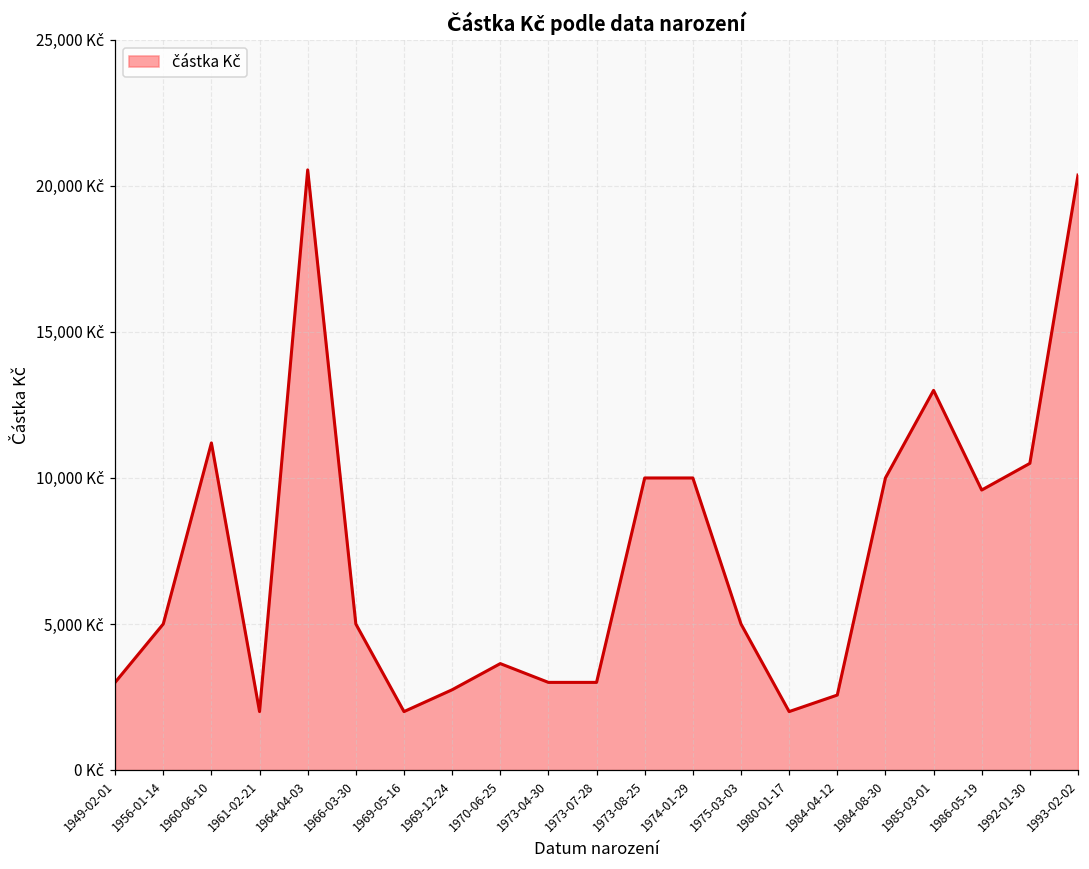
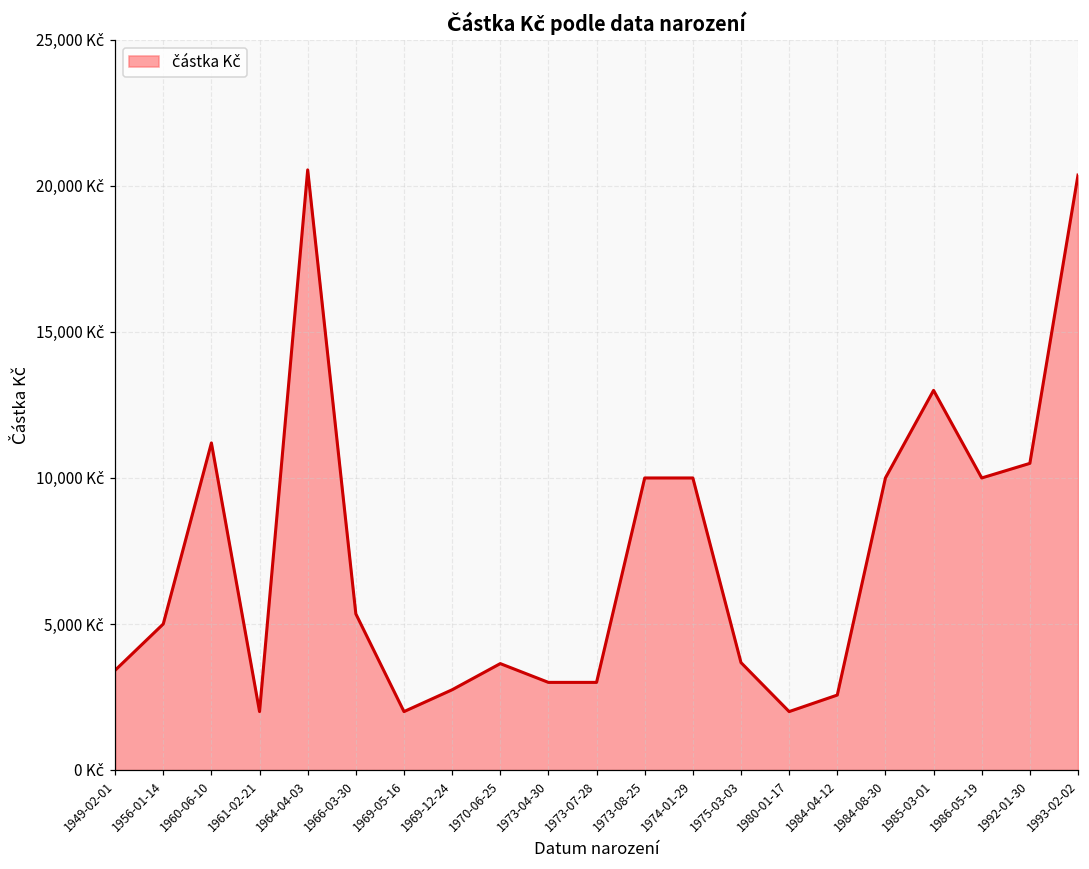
  {
-   "1949-02-01": "3,000 Kč",
+   "1949-02-01": "3,400 Kč",
    "1956-01-14": "5,000 Kč",
    "1960-06-10": "11,200 Kč",
    "1961-02-21": "2,000 Kč",
    "1964-04-03": "20,600 Kč",
-   "1966-03-30": "5,000 Kč",
+   "1966-03-30": "5,300 Kč",
    "1969-05-16": "2,000 Kč",
    "1969-12-24": "2,700 Kč",
    "1970-06-25": "3,600 Kč",
    "1973-04-30": "3,000 Kč",
    "1973-07-28": "3,000 Kč",
    "1973-08-25": "10,000 Kč",
    "1974-01-29": "10,000 Kč",
-   "1975-03-03": "5,000 Kč",
+   "1975-03-03": "3,700 Kč",
    "1980-01-17": "2,000 Kč",
    "1984-04-12": "2,600 Kč",
    "1984-08-30": "10,000 Kč",
    "1985-03-01": "13,000 Kč",
-   "1986-05-19": "9,600 Kč",
+   "1986-05-19": "10,000 Kč",
    "1992-01-30": "10,500 Kč",
    "1993-02-02": "20,400 Kč"
  }
